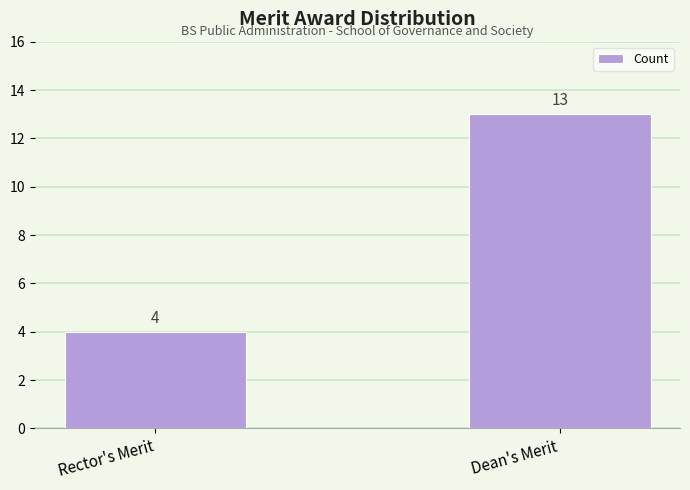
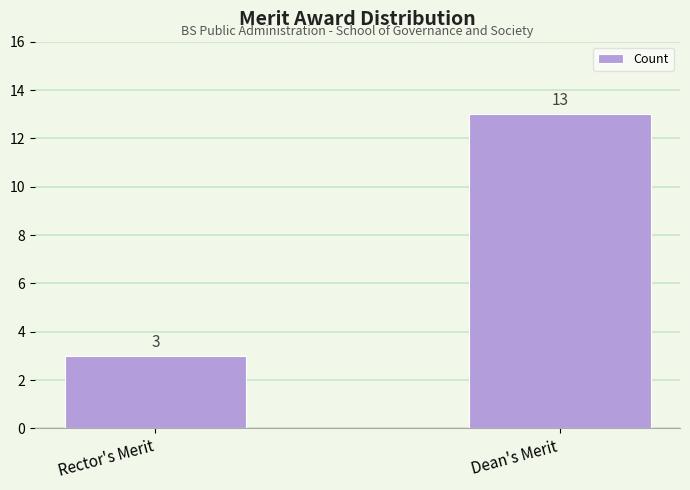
  {
-   "Rector's Merit": 4,
+   "Rector's Merit": 3,
    "Dean's Merit": 13
  }
